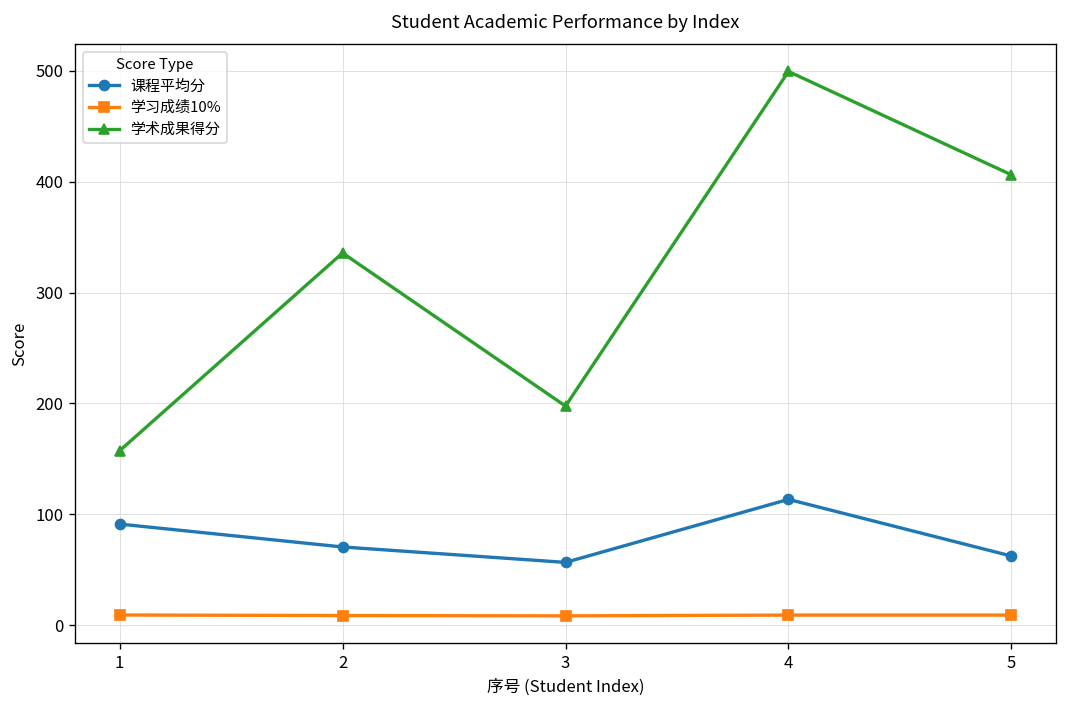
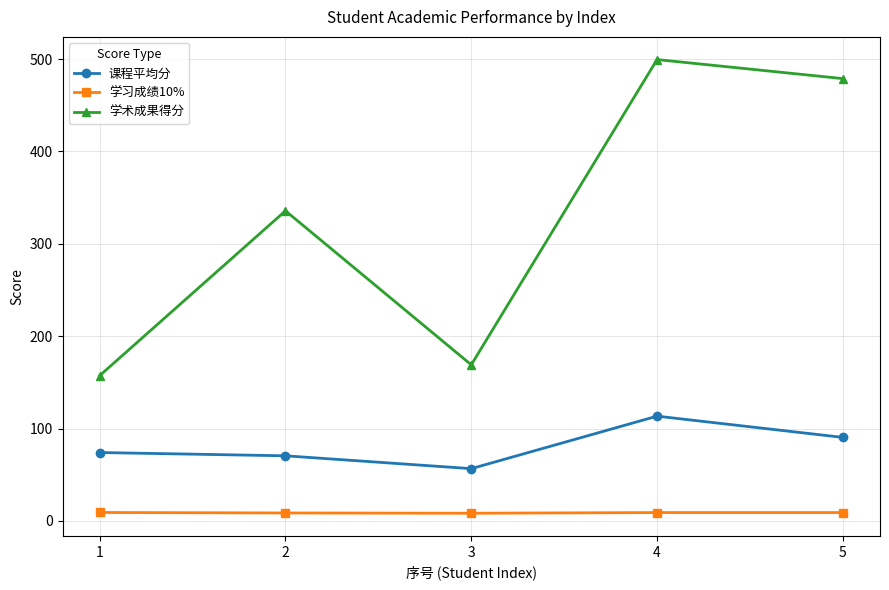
  {
    "课程平均分": {
-     "1": 90,
+     "1": 70,
      "2": 70,
      "3": 60,
      "4": 110,
-     "5": 60
+     "5": 90
    },
    "学习成绩10%": {
      "1": 10,
      "2": 10,
      "3": 10,
      "4": 10,
      "5": 10
    },
    "学术成果得分": {
      "1": 160,
      "2": 340,
-     "3": 200,
+     "3": 170,
      "4": 500,
-     "5": 410
+     "5": 480
    }
  }
